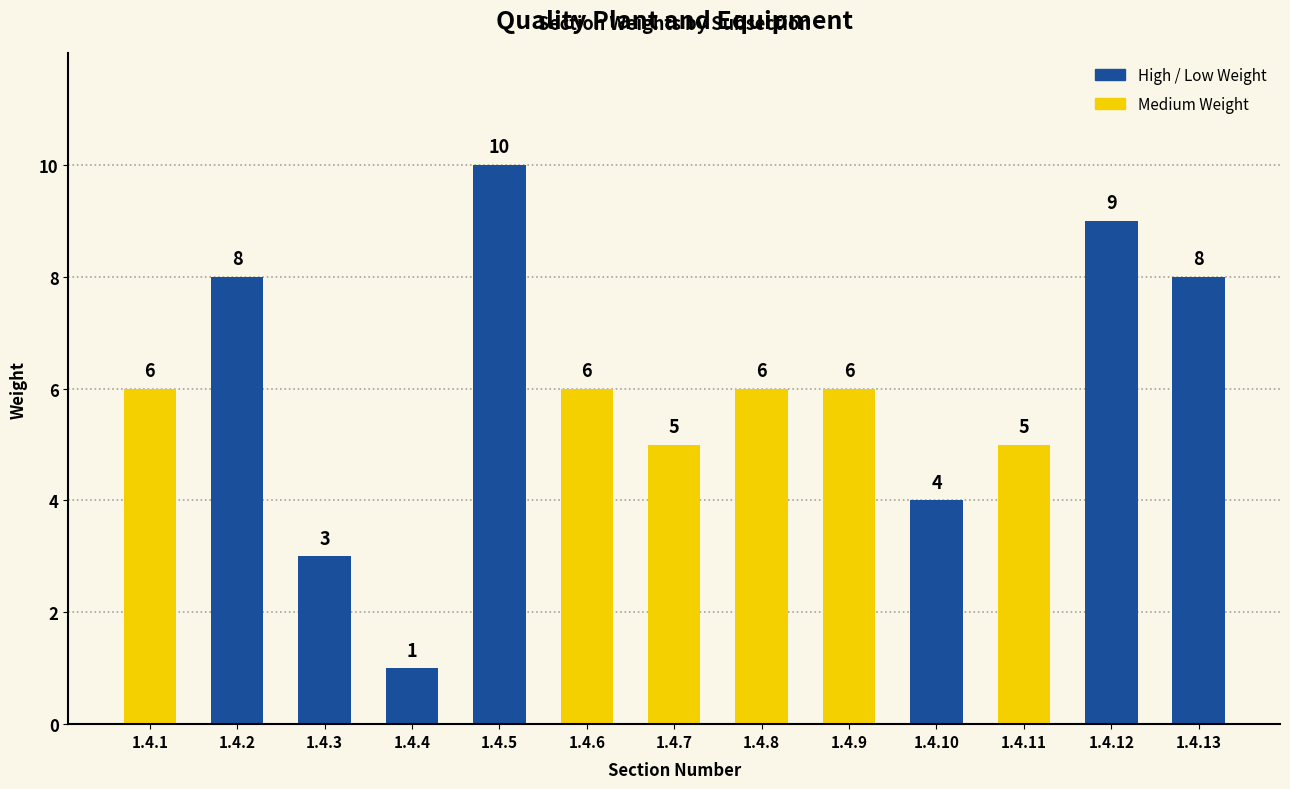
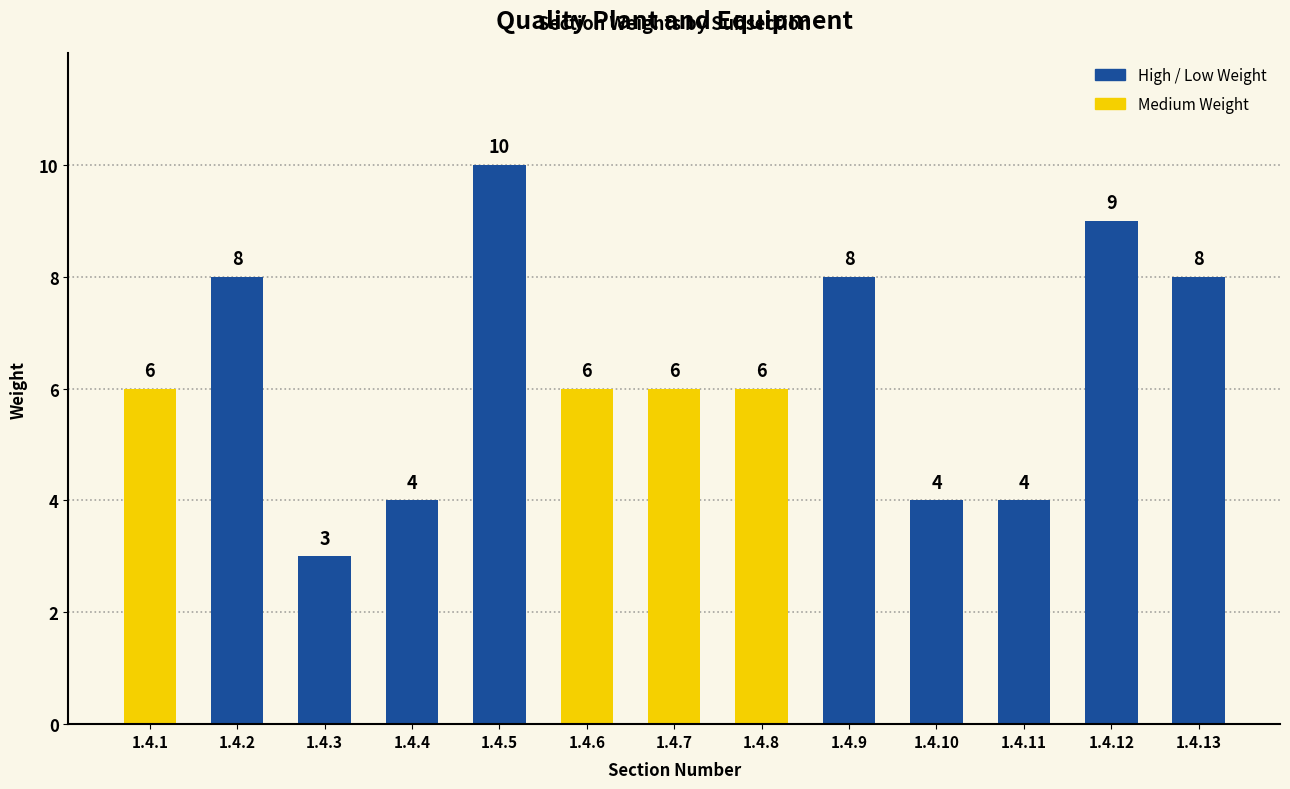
  {
    "1.4.1": 6,
    "1.4.2": 8,
    "1.4.3": 3,
-   "1.4.4": 1,
+   "1.4.4": 4,
    "1.4.5": 10,
    "1.4.6": 6,
-   "1.4.7": 5,
+   "1.4.7": 6,
    "1.4.8": 6,
-   "1.4.9": 6,
+   "1.4.9": 8,
    "1.4.10": 4,
-   "1.4.11": 5,
+   "1.4.11": 4,
    "1.4.12": 9,
    "1.4.13": 8
  }
